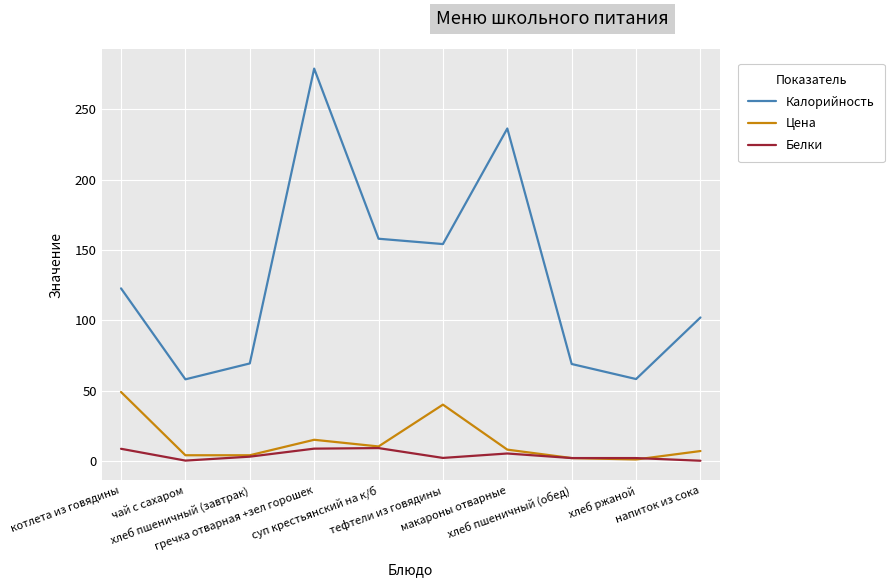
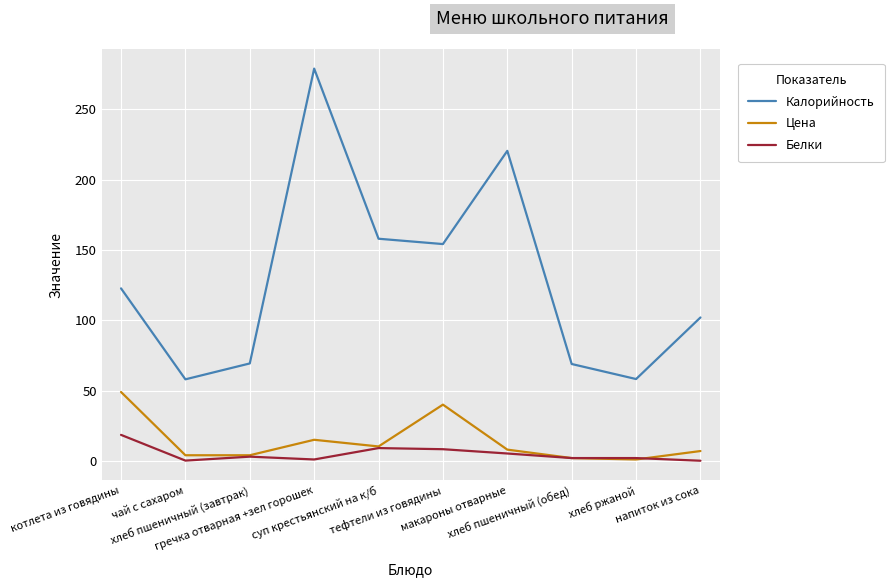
  {
    "Калорийность": {
      "котлета из говядины": 123,
      "чай с сахаром": 58,
      "хлеб пшеничный (завтрак)": 69,
      "гречка отварная +зел горошек": 279,
      "суп крестьянский на к/б": 158,
      "тефтели из говядины": 154,
-     "макароны отварные": 236,
+     "макароны отварные": 221,
      "хлеб пшеничный (обед)": 69,
      "хлеб ржаной": 58,
      "напиток из сока": 102
    },
    "Цена": {
      "котлета из говядины": 49,
      "чай с сахаром": 4,
      "гречка отварная +зел горошек": 15,
      "тефтели из говядины": 40,
      "макароны отварные": 8,
      "напиток из сока": 7
    },
    "Белки": {
-     "котлета из говядины": 9,
+     "котлета из говядины": 19,
      "чай с сахаром": 0,
-     "гречка отварная +зел горошек": 9,
-     "тефтели из говядины": 2,
+     "гречка отварная +зел горошек": 1,
+     "тефтели из говядины": 8,
      "макароны отварные": 5,
      "напиток из сока": 0
    }
  }
